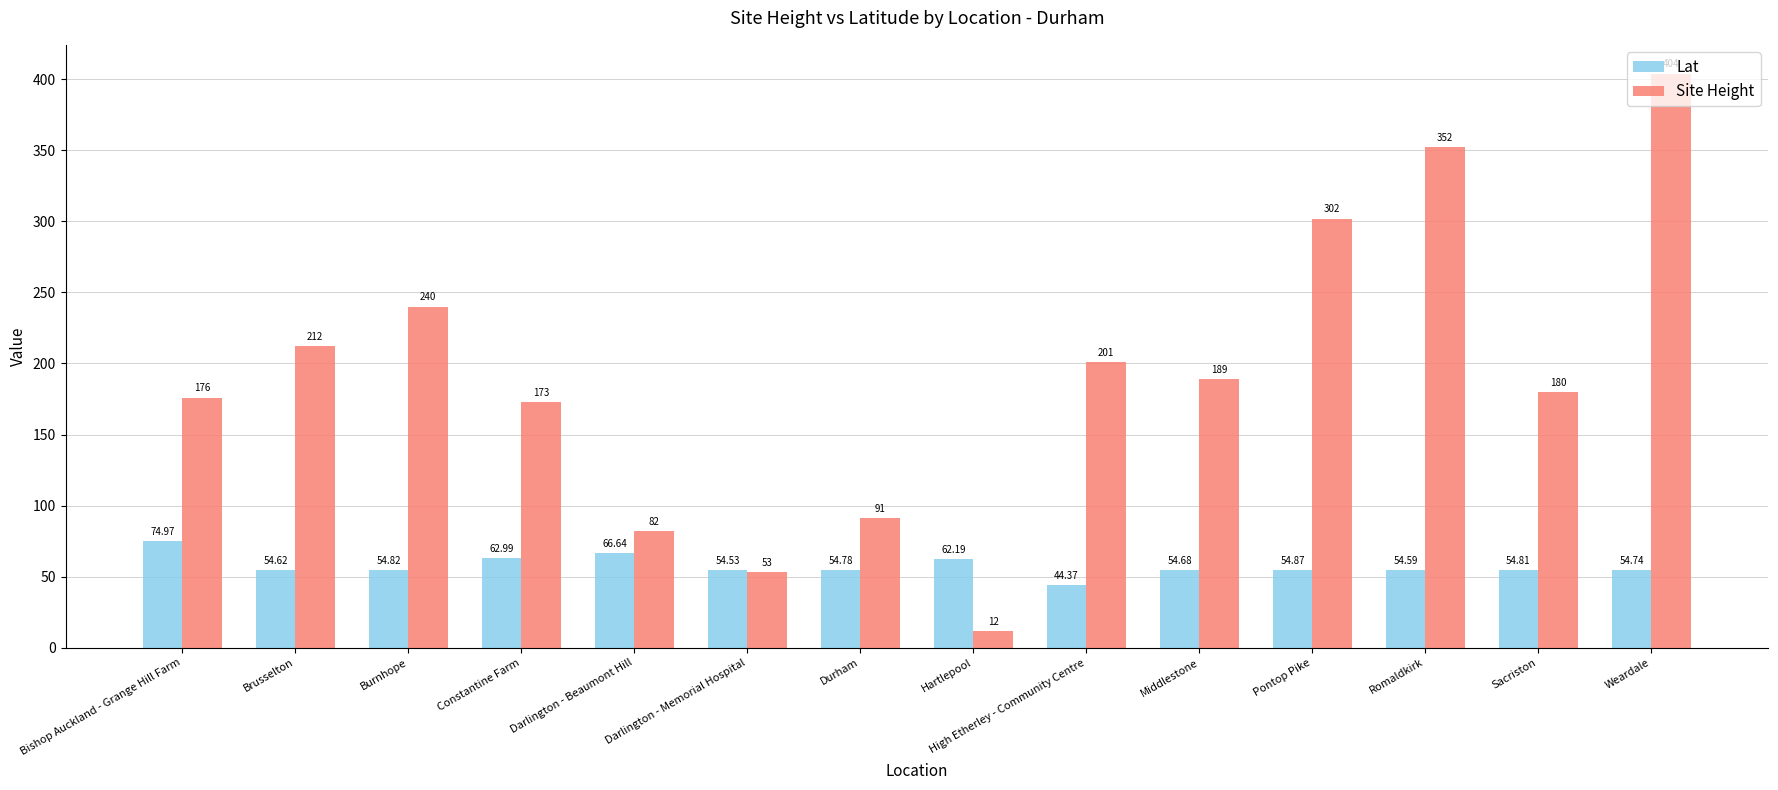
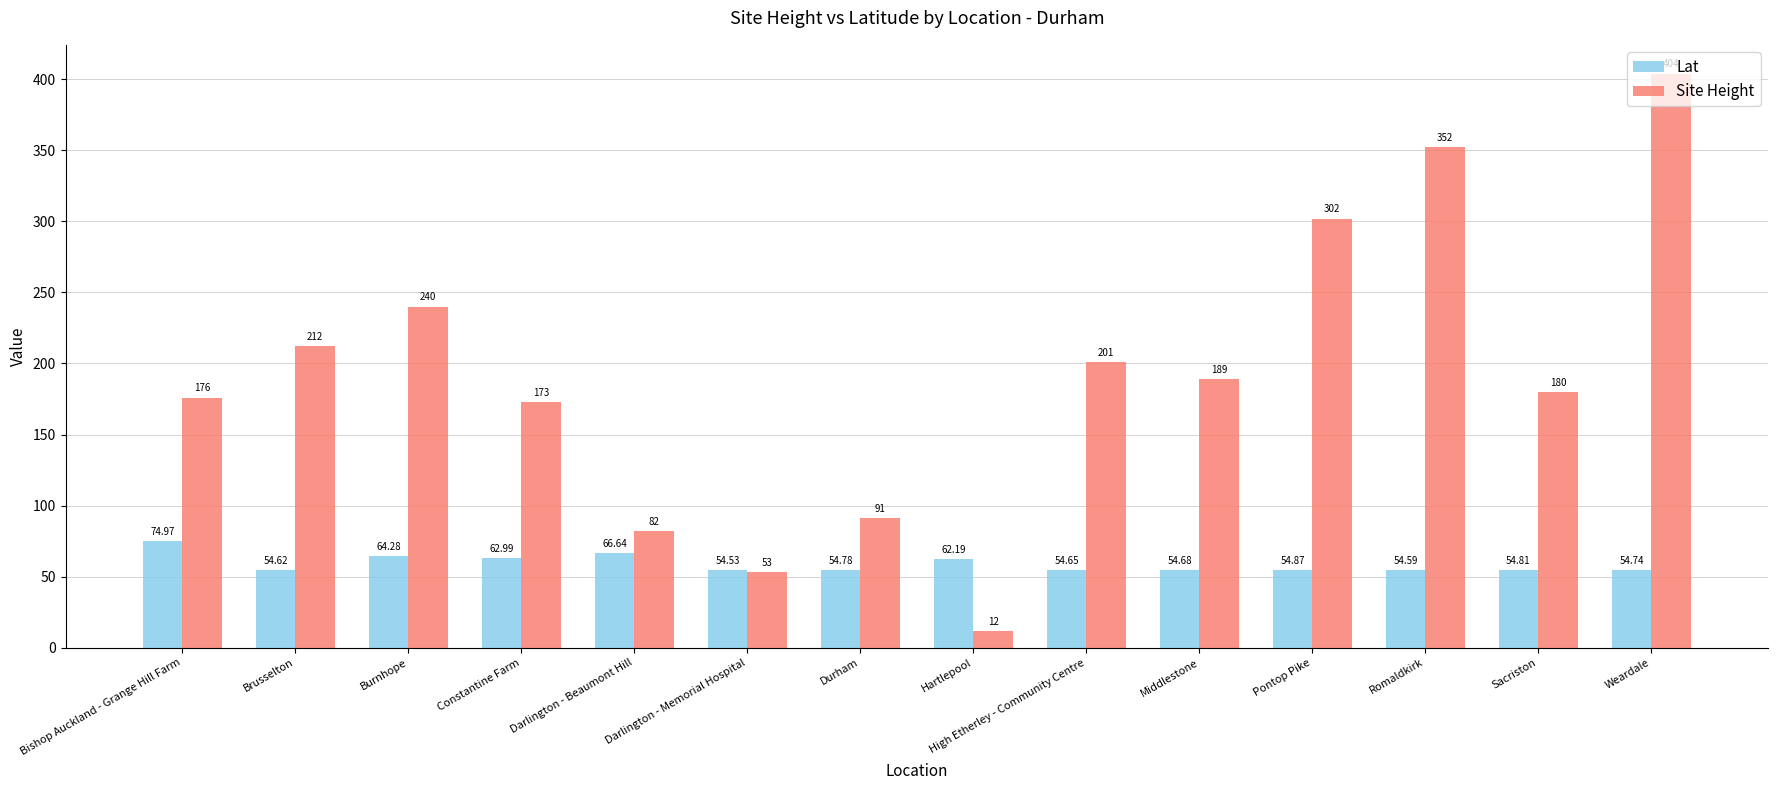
  {
    "Lat": {
      "Bishop Auckland - Grange Hill Farm": 74.97,
      "Brusselton": 54.62,
-     "Burnhope": 54.82,
+     "Burnhope": 64.28,
      "Constantine Farm": 62.99,
      "Darlington - Beaumont Hill": 66.64,
      "Darlington - Memorial Hospital": 54.53,
      "Durham": 54.78,
      "Hartlepool": 62.19,
-     "High Etherley - Community Centre": 44.37,
+     "High Etherley - Community Centre": 54.65,
      "Middlestone": 54.68,
      "Pontop Pike": 54.87,
      "Romaldkirk": 54.59,
      "Sacriston": 54.81,
      "Weardale": 54.74
    },
    "Site Height": {
      "Bishop Auckland - Grange Hill Farm": 176,
      "Brusselton": 212,
      "Burnhope": 240,
      "Constantine Farm": 173,
      "Darlington - Beaumont Hill": 82,
      "Darlington - Memorial Hospital": 53,
      "Durham": 91,
      "Hartlepool": 12,
      "High Etherley - Community Centre": 201,
      "Middlestone": 189,
      "Pontop Pike": 302,
      "Romaldkirk": 352,
      "Sacriston": 180
    }
  }
